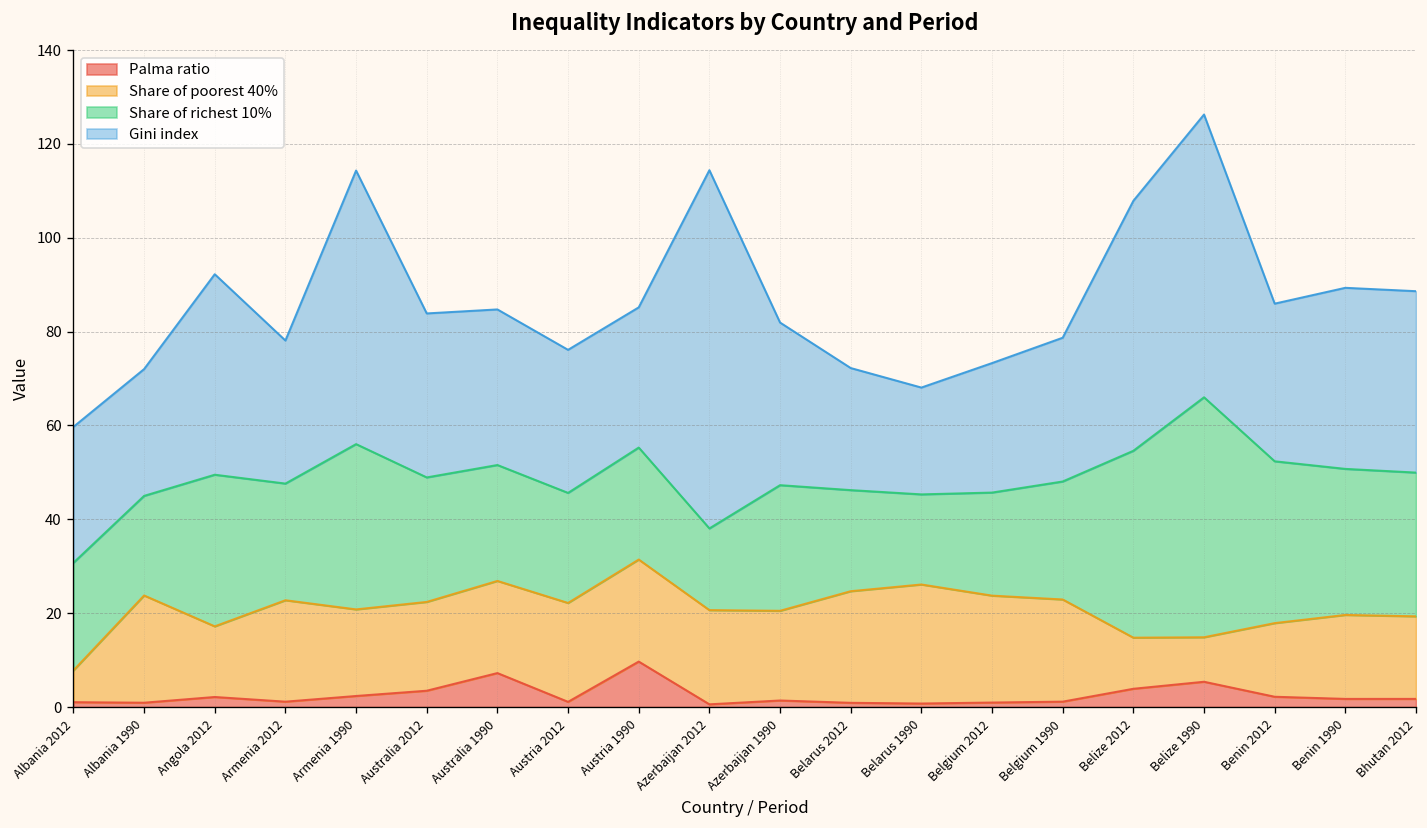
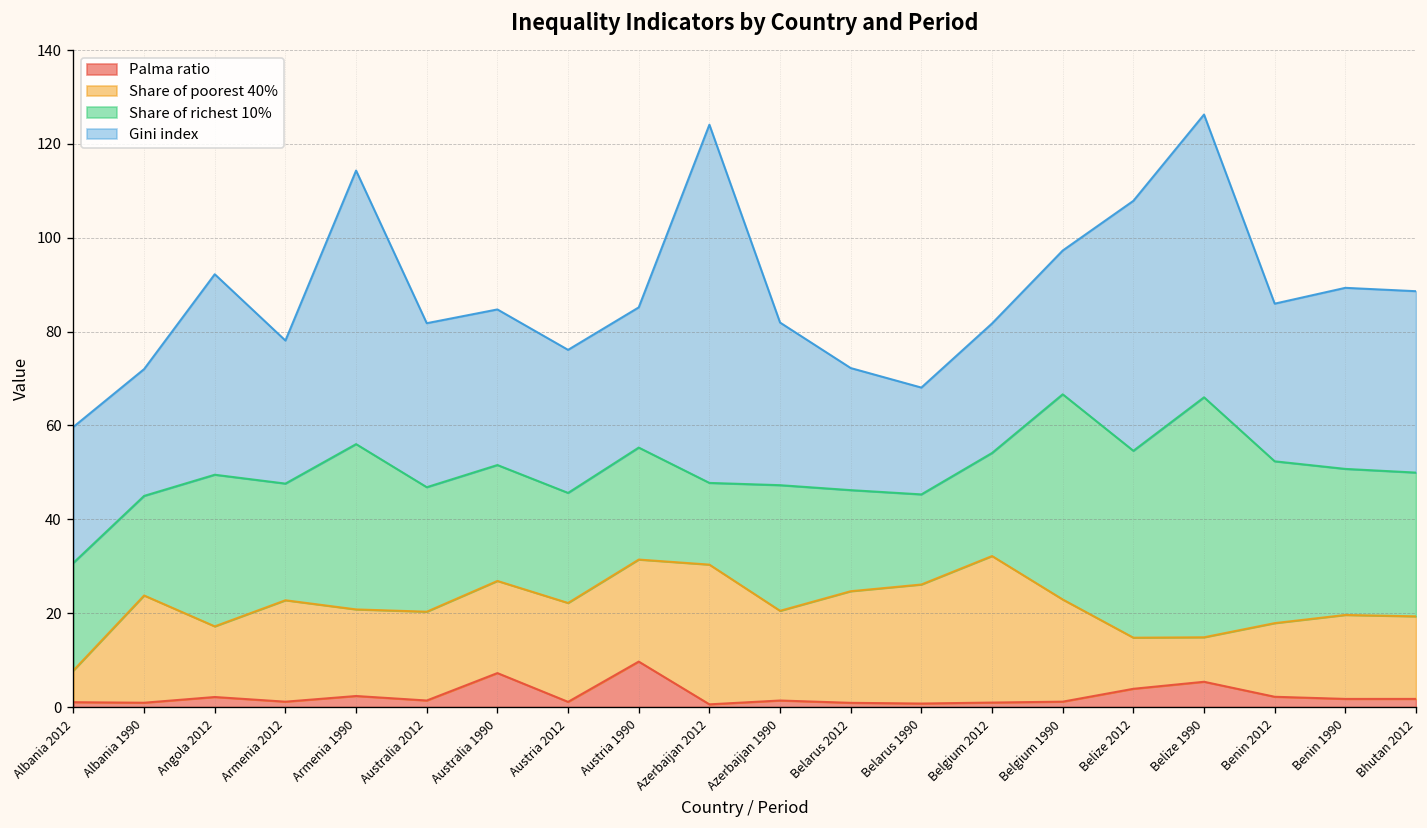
  {
    "Palma ratio": {
      "Albania 2012": 1,
      "Albania 1990": 1,
      "Angola 2012": 2,
      "Armenia 2012": 1,
      "Armenia 1990": 2,
-     "Australia 2012": 3,
+     "Australia 2012": 1,
      "Australia 1990": 7,
      "Austria 2012": 1,
      "Austria 1990": 10,
      "Azerbaijan 2012": 1,
      "Azerbaijan 1990": 1,
      "Belarus 2012": 1,
      "Belarus 1990": 1,
      "Belgium 2012": 1,
      "Belgium 1990": 1,
      "Belize 2012": 4,
      "Belize 1990": 5,
      "Benin 2012": 2,
      "Benin 1990": 2,
      "Bhutan 2012": 2
    },
    "Share of poorest 40%": {
      "Albania 2012": 7,
      "Albania 1990": 23,
      "Angola 2012": 15,
      "Armenia 2012": 22,
      "Armenia 1990": 18,
      "Australia 2012": 19,
      "Australia 1990": 20,
      "Austria 2012": 21,
      "Austria 1990": 22,
-     "Azerbaijan 2012": 20,
+     "Azerbaijan 2012": 30,
      "Azerbaijan 1990": 19,
      "Belarus 2012": 24,
      "Belarus 1990": 25,
-     "Belgium 2012": 23,
+     "Belgium 2012": 31,
      "Belgium 1990": 22,
      "Belize 2012": 11,
      "Belize 1990": 9,
      "Benin 2012": 16,
      "Benin 1990": 18,
      "Bhutan 2012": 18
    },
    "Share of richest 10%": {
      "Albania 2012": 23,
      "Albania 1990": 21,
      "Angola 2012": 32,
      "Armenia 2012": 25,
      "Armenia 1990": 35,
      "Australia 2012": 27,
      "Australia 1990": 25,
      "Austria 2012": 23,
      "Austria 1990": 24,
      "Azerbaijan 2012": 17,
      "Azerbaijan 1990": 27,
      "Belarus 2012": 22,
      "Belarus 1990": 19,
      "Belgium 2012": 22,
-     "Belgium 1990": 25,
+     "Belgium 1990": 44,
      "Belize 2012": 40,
      "Belize 1990": 51,
      "Benin 2012": 34,
      "Benin 1990": 31,
      "Bhutan 2012": 31
    },
    "Gini index": {
      "Albania 2012": 29,
      "Albania 1990": 27,
      "Angola 2012": 43,
      "Armenia 2012": 30,
      "Armenia 1990": 58,
      "Australia 2012": 35,
      "Australia 1990": 33,
      "Austria 2012": 30,
      "Austria 1990": 30,
      "Azerbaijan 2012": 76,
      "Azerbaijan 1990": 35,
      "Belarus 2012": 26,
      "Belarus 1990": 23,
      "Belgium 2012": 28,
      "Belgium 1990": 31,
      "Belize 2012": 53,
      "Belize 1990": 60,
      "Benin 2012": 34,
      "Benin 1990": 39,
      "Bhutan 2012": 39
    }
  }
